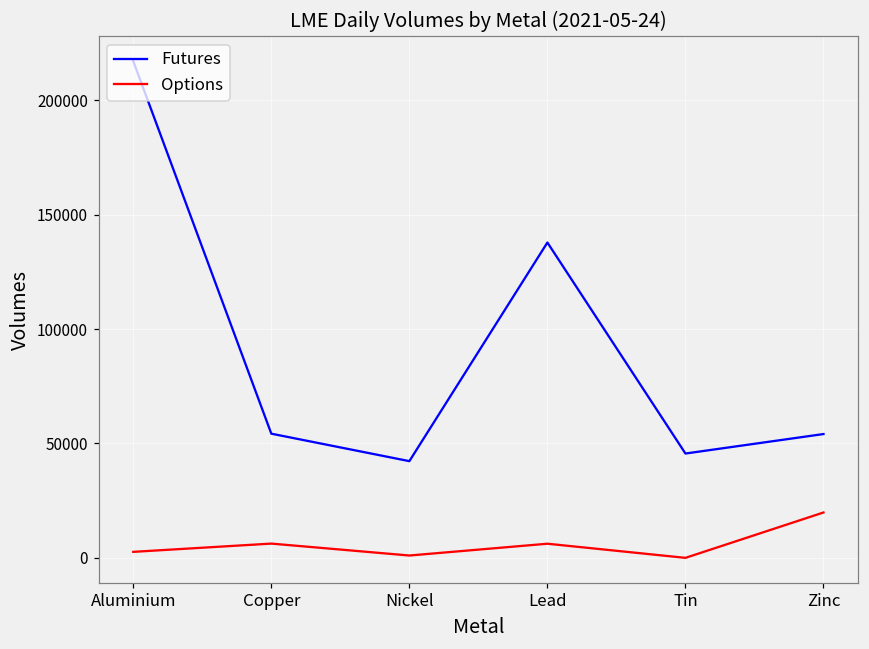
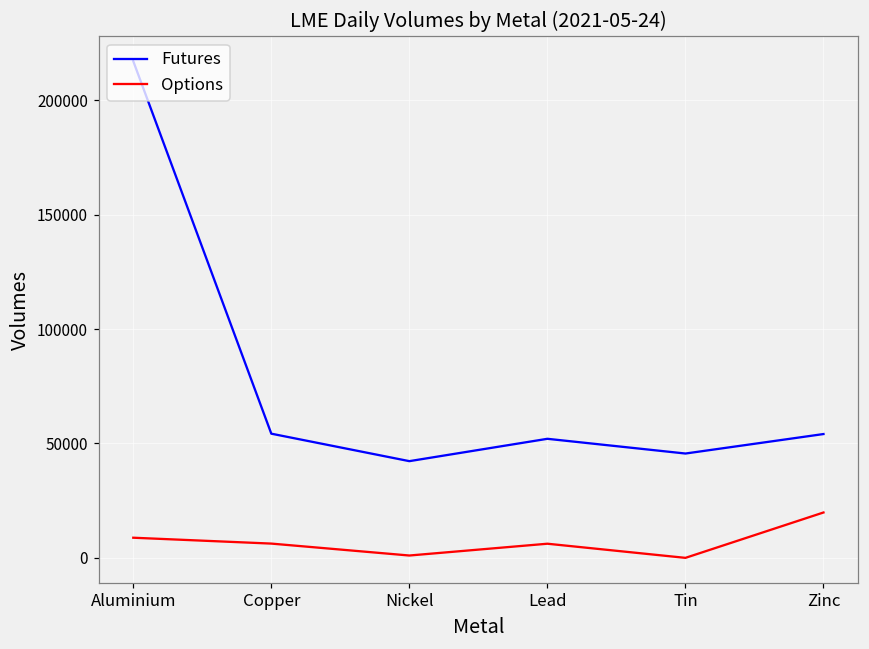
  {
    "Futures": {
      "Copper": 54000,
      "Nickel": 42000,
-     "Lead": 138000,
+     "Lead": 52000,
      "Tin": 46000,
      "Zinc": 54000
    },
    "Options": {
-     "Aluminium": 3000,
+     "Aluminium": 9000,
      "Copper": 6000,
      "Nickel": 1000,
      "Lead": 6000,
      "Tin": 0,
      "Zinc": 20000
    }
  }
